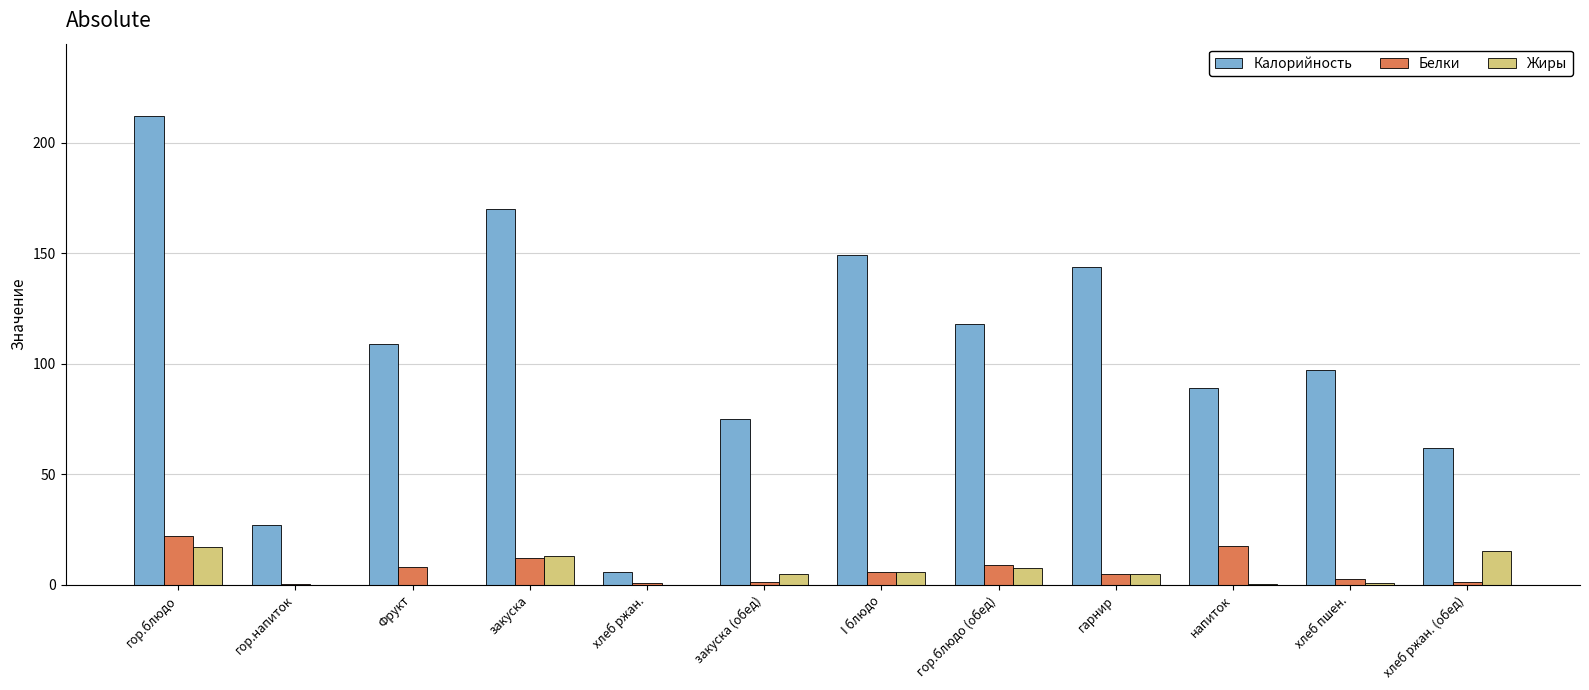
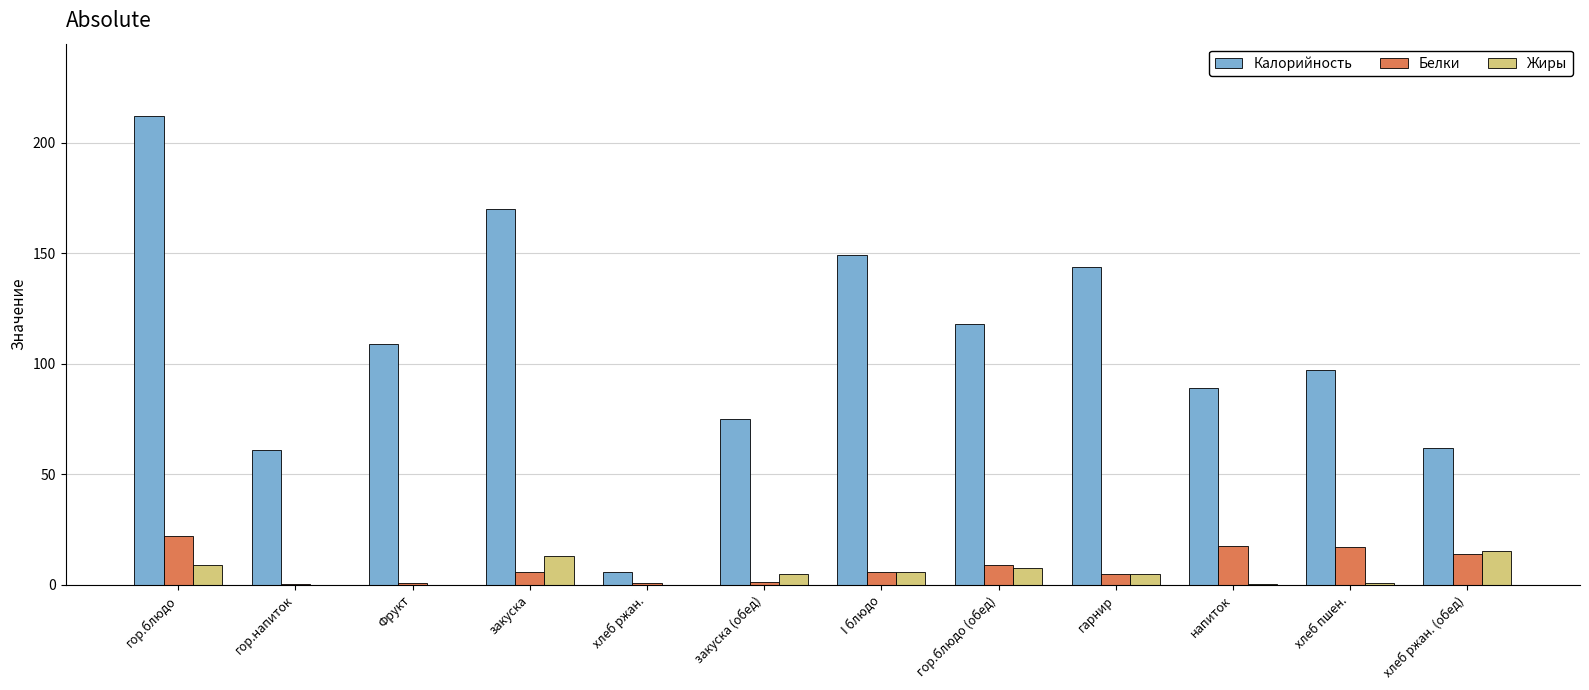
  {
    "Калорийность": {
      "гор.блюдо": 212,
-     "гор.напиток": 27,
+     "гор.напиток": 61,
      "Фрукт": 109,
      "закуска": 170,
      "хлеб ржан.": 6,
      "закуска (обед)": 75,
      "I блюдо": 149,
      "гор.блюдо (обед)": 118,
      "гарнир": 144,
      "напиток": 89,
      "хлеб пшен.": 97,
      "хлеб ржан. (обед)": 62
    },
    "Белки": {
      "гор.блюдо": 22,
-     "Фрукт": 8,
-     "закуска": 12,
+     "Фрукт": 1,
+     "закуска": 6,
      "закуска (обед)": 1,
      "I блюдо": 6,
      "гор.блюдо (обед)": 9,
      "гарнир": 5,
      "напиток": 17,
-     "хлеб пшен.": 3,
-     "хлеб ржан. (обед)": 1
+     "хлеб пшен.": 17,
+     "хлеб ржан. (обед)": 14
    },
    "Жиры": {
-     "гор.блюдо": 17,
+     "гор.блюдо": 9,
      "гор.напиток": 0,
      "Фрукт": 0,
      "закуска": 13,
      "закуска (обед)": 5,
      "I блюдо": 6,
      "гор.блюдо (обед)": 8,
      "гарнир": 5,
      "хлеб ржан. (обед)": 16
    }
  }
